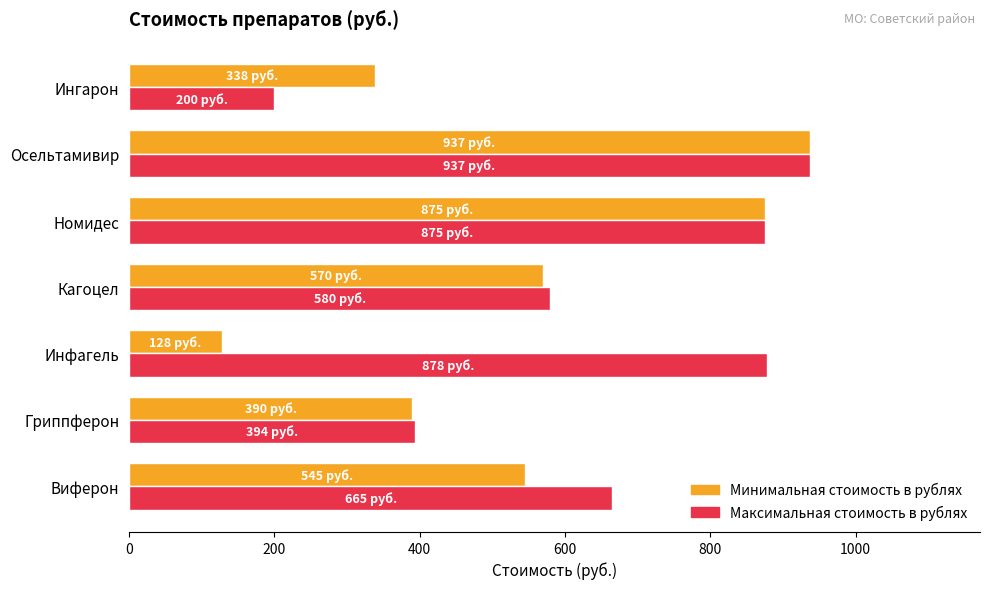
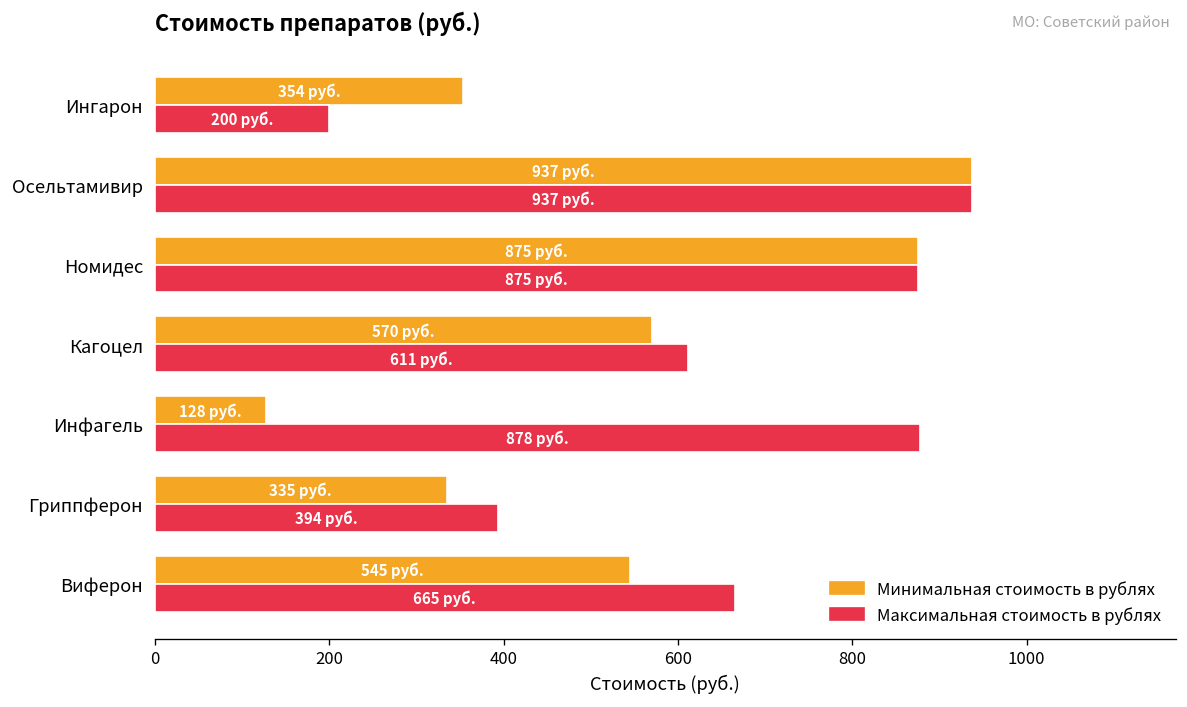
  {
    "Минимальная стоимость в рублях": {
-     "Ингарон": 338,
+     "Ингарон": 354,
      "Осельтамивир": 937,
      "Номидес": 875,
      "Кагоцел": 570,
      "Инфагель": 128,
-     "Гриппферон": 390,
+     "Гриппферон": 335,
      "Виферон": 545
    },
    "Максимальная стоимость в рублях": {
      "Ингарон": 200,
      "Осельтамивир": 937,
      "Номидес": 875,
-     "Кагоцел": 580,
+     "Кагоцел": 611,
      "Инфагель": 878,
      "Гриппферон": 394,
      "Виферон": 665
    }
  }
